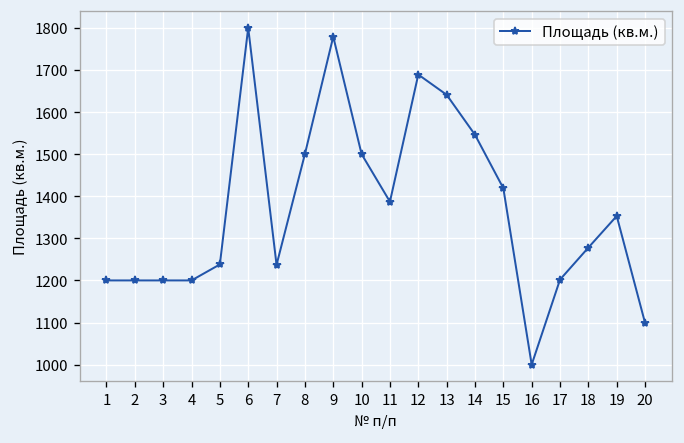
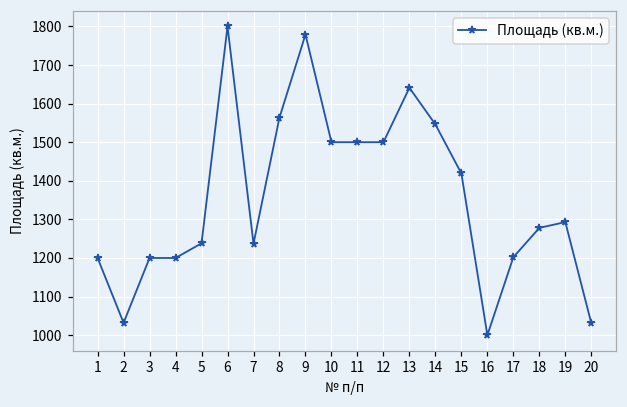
  {
    "1": 1200,
-   "2": 1200,
+   "2": 1030,
    "3": 1200,
    "4": 1200,
    "5": 1240,
    "6": 1800,
    "7": 1240,
-   "8": 1500,
+   "8": 1560,
    "9": 1780,
    "10": 1500,
-   "11": 1390,
-   "12": 1690,
+   "11": 1500,
+   "12": 1500,
    "13": 1640,
    "14": 1550,
    "15": 1420,
    "16": 1000,
    "17": 1200,
    "18": 1280,
-   "19": 1350,
-   "20": 1100
+   "19": 1290,
+   "20": 1030
  }
